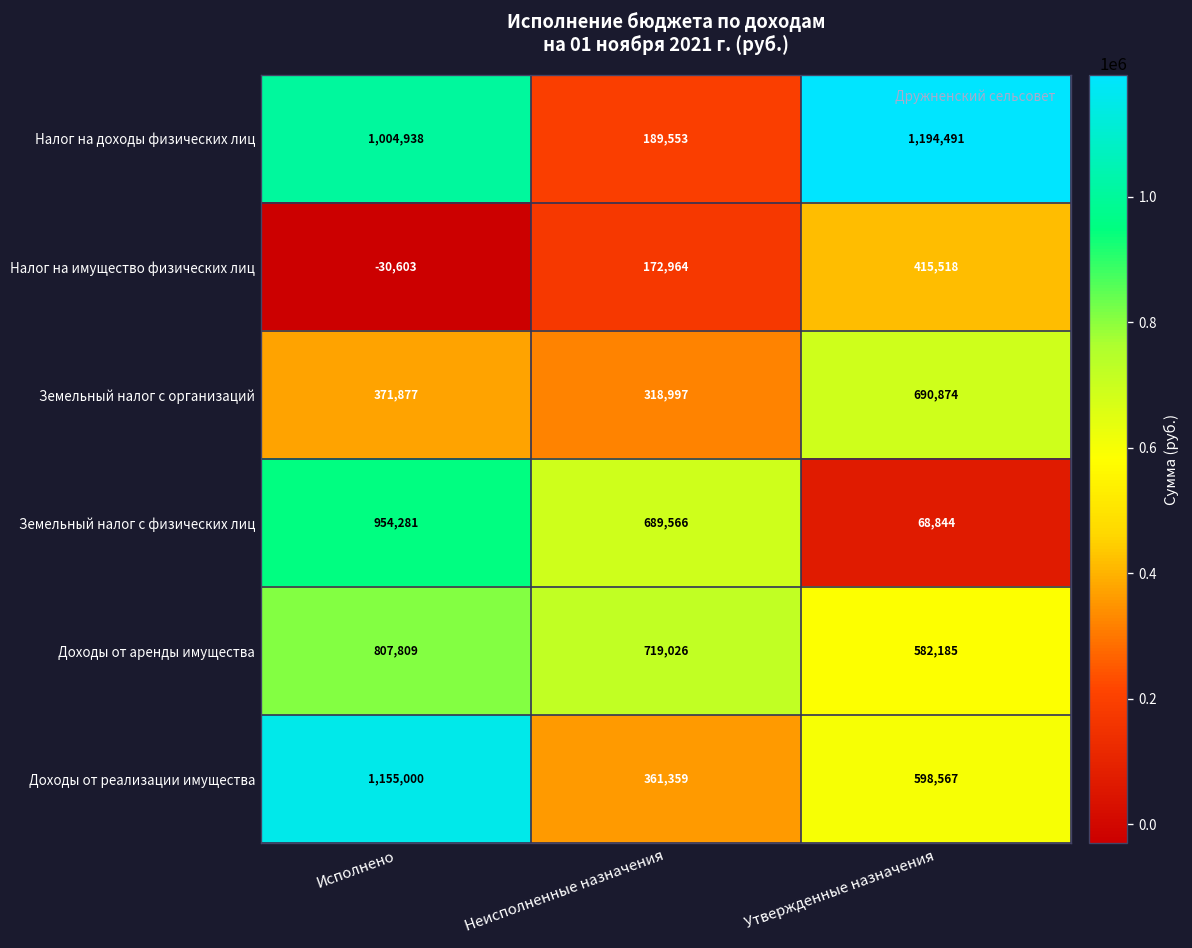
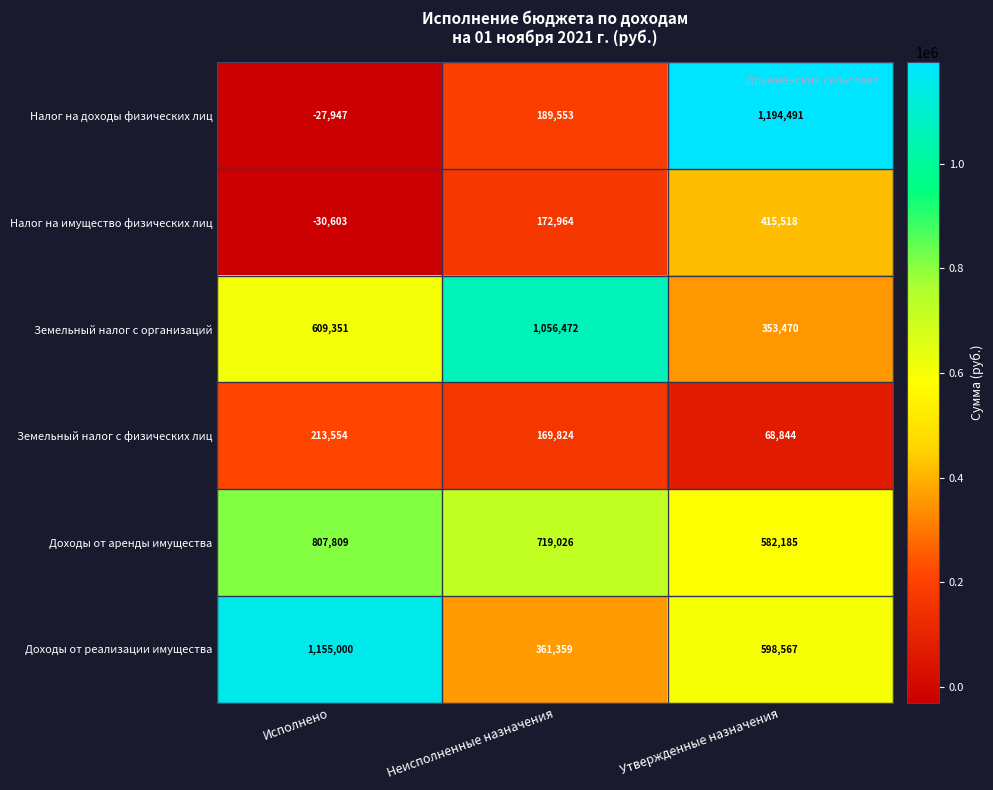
  {
    "Налог на доходы физических лиц": {
-     "Исполнено": "1,004,938",
+     "Исполнено": "-27,947",
      "Неисполненные назначения": "189,553"
    },
    "Налог на имущество физических лиц": {
      "Исполнено": "-30,603",
      "Неисполненные назначения": "172,964",
      "Утвержденные назначения": "415,518"
    },
    "Земельный налог с организаций": {
-     "Исполнено": "371,877",
-     "Неисполненные назначения": "318,997",
-     "Утвержденные назначения": "690,874"
+     "Исполнено": "609,351",
+     "Неисполненные назначения": "1,056,472",
+     "Утвержденные назначения": "353,470"
    },
    "Земельный налог с физических лиц": {
-     "Исполнено": "954,281",
-     "Неисполненные назначения": "689,566",
+     "Исполнено": "213,554",
+     "Неисполненные назначения": "169,824",
      "Утвержденные назначения": "68,844"
    },
    "Доходы от аренды имущества": {
      "Исполнено": "807,809",
      "Неисполненные назначения": "719,026",
      "Утвержденные назначения": "582,185"
    },
    "Доходы от реализации имущества": {
      "Исполнено": "1,155,000",
      "Неисполненные назначения": "361,359",
      "Утвержденные назначения": "598,567"
    }
  }
